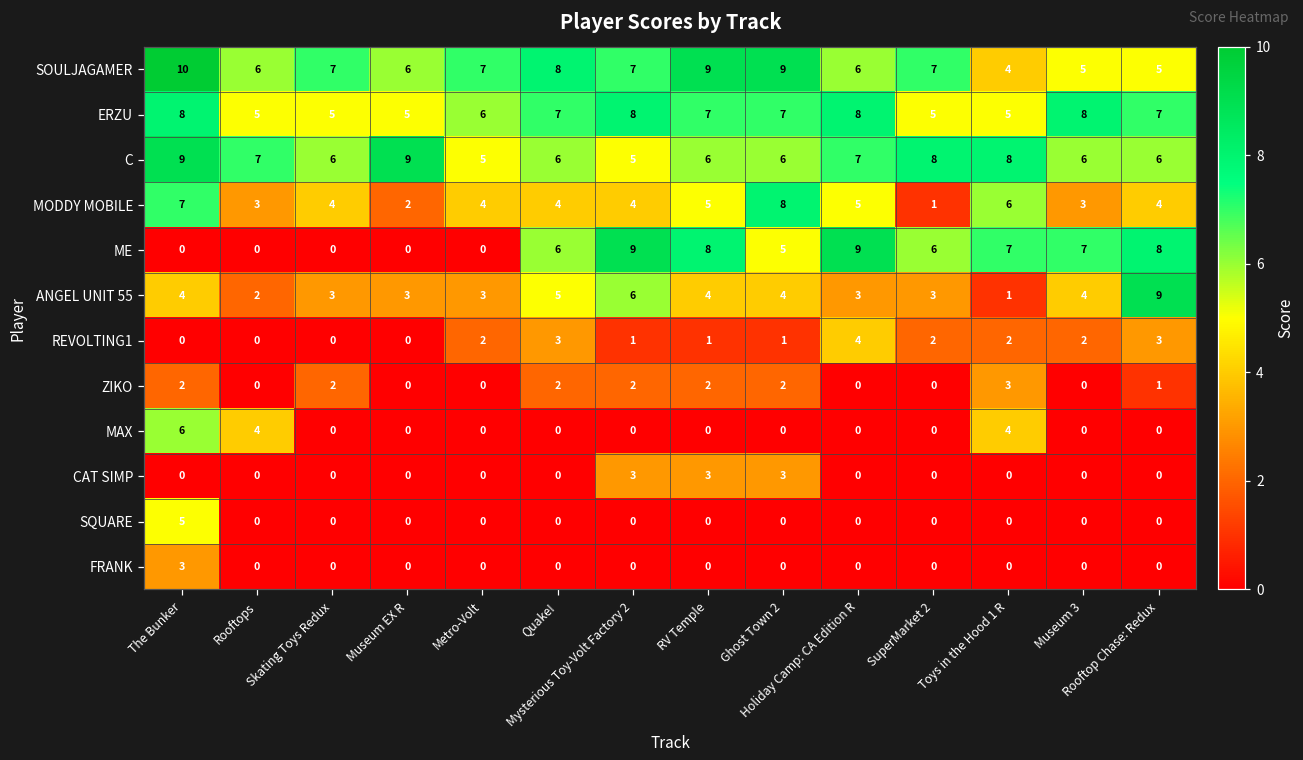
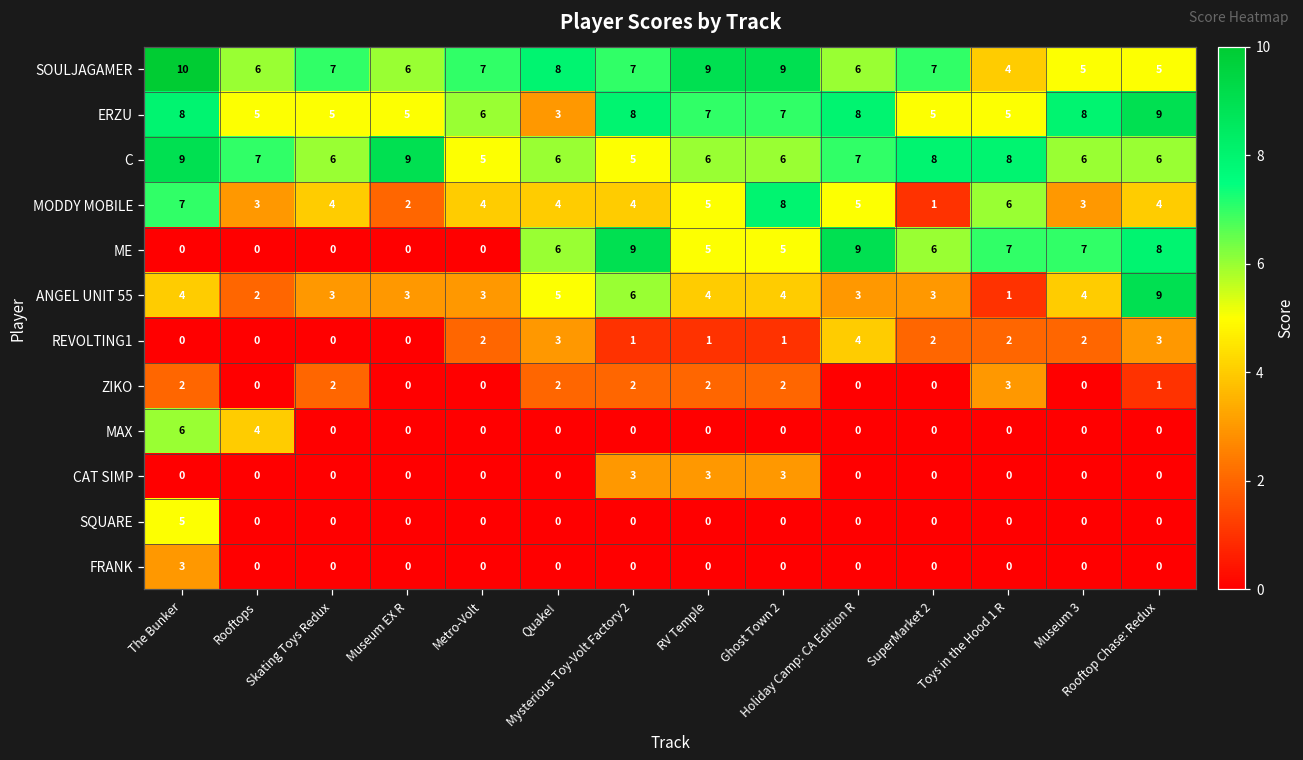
  {
    "SOULJAGAMER": {
      "The Bunker": 10,
      "Rooftops": 6,
      "Skating Toys Redux": 7,
      "Museum EX R": 6,
      "Metro-Volt": 7,
      "Quake!": 8,
      "Mysterious Toy-Volt Factory 2": 7,
      "RV Temple": 9,
      "Ghost Town 2": 9,
      "Holiday Camp: CA Edition R": 6,
      "SuperMarket 2": 7,
      "Toys in the Hood 1 R": 4,
      "Museum 3": 5,
      "Rooftop Chase: Redux": 5
    },
    "ERZU": {
      "The Bunker": 8,
      "Rooftops": 5,
      "Skating Toys Redux": 5,
      "Museum EX R": 5,
      "Metro-Volt": 6,
-     "Quake!": 7,
+     "Quake!": 3,
      "Mysterious Toy-Volt Factory 2": 8,
      "RV Temple": 7,
      "Ghost Town 2": 7,
      "Holiday Camp: CA Edition R": 8,
      "SuperMarket 2": 5,
      "Toys in the Hood 1 R": 5,
      "Museum 3": 8,
-     "Rooftop Chase: Redux": 7
+     "Rooftop Chase: Redux": 9
    },
    "C": {
      "The Bunker": 9,
      "Rooftops": 7,
      "Skating Toys Redux": 6,
      "Museum EX R": 9,
      "Metro-Volt": 5,
      "Quake!": 6,
      "Mysterious Toy-Volt Factory 2": 5,
      "RV Temple": 6,
      "Ghost Town 2": 6,
      "Holiday Camp: CA Edition R": 7,
      "SuperMarket 2": 8,
      "Toys in the Hood 1 R": 8,
      "Museum 3": 6,
      "Rooftop Chase: Redux": 6
    },
    "MODDY MOBILE": {
      "The Bunker": 7,
      "Rooftops": 3,
      "Skating Toys Redux": 4,
      "Museum EX R": 2,
      "Metro-Volt": 4,
      "Quake!": 4,
      "Mysterious Toy-Volt Factory 2": 4,
      "RV Temple": 5,
      "Ghost Town 2": 8,
      "Holiday Camp: CA Edition R": 5,
      "SuperMarket 2": 1,
      "Toys in the Hood 1 R": 6,
      "Museum 3": 3,
      "Rooftop Chase: Redux": 4
    },
    "ME": {
      "The Bunker": 0,
      "Rooftops": 0,
      "Skating Toys Redux": 0,
      "Museum EX R": 0,
      "Metro-Volt": 0,
      "Quake!": 6,
      "Mysterious Toy-Volt Factory 2": 9,
-     "RV Temple": 8,
+     "RV Temple": 5,
      "Ghost Town 2": 5,
      "Holiday Camp: CA Edition R": 9,
      "SuperMarket 2": 6,
      "Toys in the Hood 1 R": 7,
      "Museum 3": 7,
      "Rooftop Chase: Redux": 8
    },
    "ANGEL UNIT 55": {
      "The Bunker": 4,
      "Rooftops": 2,
      "Skating Toys Redux": 3,
      "Museum EX R": 3,
      "Metro-Volt": 3,
      "Quake!": 5,
      "Mysterious Toy-Volt Factory 2": 6,
      "RV Temple": 4,
      "Ghost Town 2": 4,
      "Holiday Camp: CA Edition R": 3,
      "SuperMarket 2": 3,
      "Toys in the Hood 1 R": 1,
      "Museum 3": 4,
      "Rooftop Chase: Redux": 9
    },
    "REVOLTING1": {
      "The Bunker": 0,
      "Rooftops": 0,
      "Skating Toys Redux": 0,
      "Museum EX R": 0,
      "Metro-Volt": 2,
      "Quake!": 3,
      "Mysterious Toy-Volt Factory 2": 1,
      "RV Temple": 1,
      "Ghost Town 2": 1,
      "Holiday Camp: CA Edition R": 4,
      "SuperMarket 2": 2,
      "Toys in the Hood 1 R": 2,
      "Museum 3": 2,
      "Rooftop Chase: Redux": 3
    },
    "ZIKO": {
      "The Bunker": 2,
      "Rooftops": 0,
      "Skating Toys Redux": 2,
      "Museum EX R": 0,
      "Metro-Volt": 0,
      "Quake!": 2,
      "Mysterious Toy-Volt Factory 2": 2,
      "RV Temple": 2,
      "Ghost Town 2": 2,
      "Holiday Camp: CA Edition R": 0,
      "SuperMarket 2": 0,
      "Toys in the Hood 1 R": 3,
      "Museum 3": 0,
      "Rooftop Chase: Redux": 1
    },
    "MAX": {
      "The Bunker": 6,
      "Rooftops": 4,
      "Skating Toys Redux": 0,
      "Museum EX R": 0,
      "Metro-Volt": 0,
      "Quake!": 0,
      "Mysterious Toy-Volt Factory 2": 0,
      "RV Temple": 0,
      "Ghost Town 2": 0,
      "Holiday Camp: CA Edition R": 0,
      "SuperMarket 2": 0,
-     "Toys in the Hood 1 R": 4,
+     "Toys in the Hood 1 R": 0,
      "Museum 3": 0,
      "Rooftop Chase: Redux": 0
    },
    "CAT SIMP": {
      "The Bunker": 0,
      "Rooftops": 0,
      "Skating Toys Redux": 0,
      "Museum EX R": 0,
      "Metro-Volt": 0,
      "Quake!": 0,
      "Mysterious Toy-Volt Factory 2": 3,
      "RV Temple": 3,
      "Ghost Town 2": 3,
      "Holiday Camp: CA Edition R": 0,
      "SuperMarket 2": 0,
      "Toys in the Hood 1 R": 0,
      "Museum 3": 0,
      "Rooftop Chase: Redux": 0
    },
    "SQUARE": {
      "The Bunker": 5,
      "Rooftops": 0,
      "Skating Toys Redux": 0,
      "Museum EX R": 0,
      "Metro-Volt": 0,
      "Quake!": 0,
      "Mysterious Toy-Volt Factory 2": 0,
      "RV Temple": 0,
      "Ghost Town 2": 0,
      "Holiday Camp: CA Edition R": 0,
      "SuperMarket 2": 0,
      "Toys in the Hood 1 R": 0,
      "Museum 3": 0,
      "Rooftop Chase: Redux": 0
    },
    "FRANK": {
      "The Bunker": 3,
      "Rooftops": 0,
      "Skating Toys Redux": 0,
      "Museum EX R": 0,
      "Metro-Volt": 0,
      "Quake!": 0,
      "Mysterious Toy-Volt Factory 2": 0,
      "RV Temple": 0,
      "Ghost Town 2": 0,
      "Holiday Camp: CA Edition R": 0,
      "SuperMarket 2": 0,
      "Toys in the Hood 1 R": 0,
      "Museum 3": 0,
      "Rooftop Chase: Redux": 0
    }
  }
